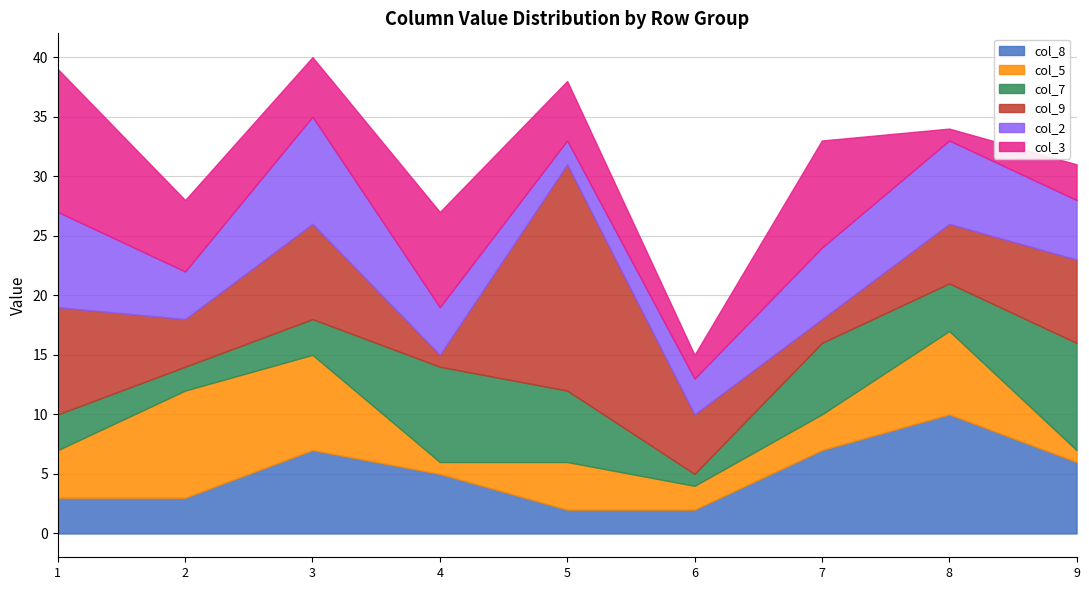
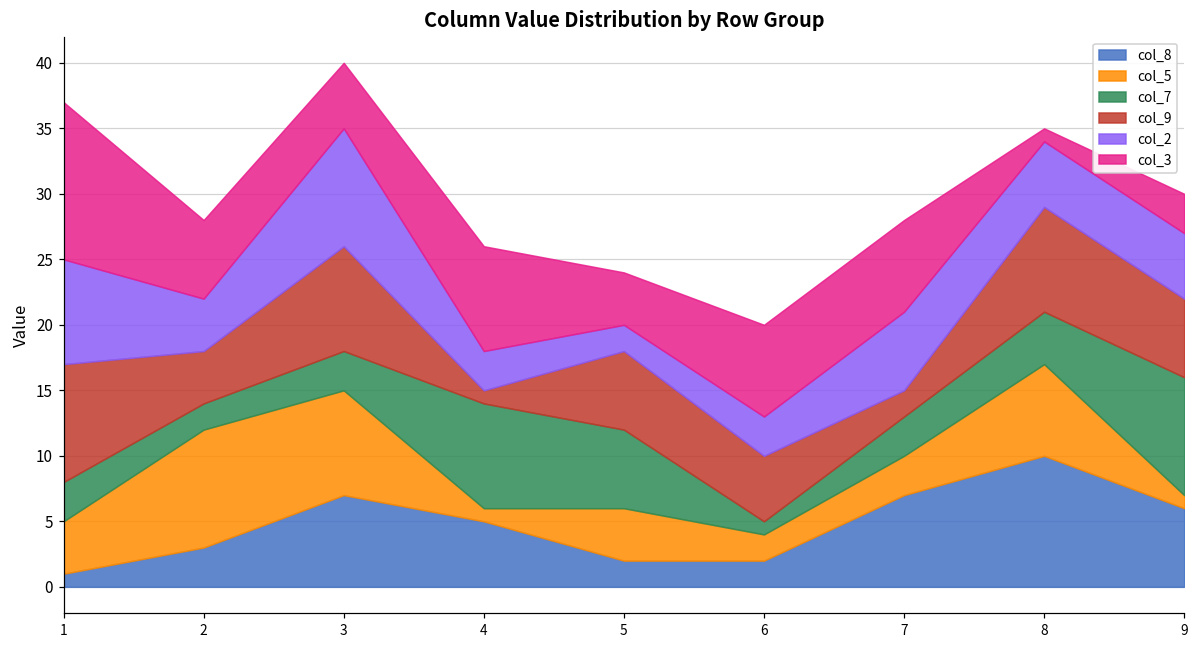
  {
    "col_8": {
-     "1": 3,
+     "1": 1,
      "2": 3,
      "3": 7,
      "4": 5,
      "5": 2,
      "6": 2,
      "7": 7,
      "8": 10,
      "9": 6
    },
    "col_5": {
      "1": 4,
      "2": 9,
      "3": 8,
      "4": 1,
      "5": 4,
      "6": 2,
      "7": 3,
      "8": 7,
      "9": 1
    },
    "col_7": {
      "1": 3,
      "2": 2,
      "3": 3,
      "4": 8,
      "5": 6,
      "6": 1,
-     "7": 6,
+     "7": 3,
      "8": 4,
      "9": 9
    },
    "col_9": {
      "1": 9,
      "2": 4,
      "3": 8,
      "4": 1,
-     "5": 19,
+     "5": 6,
      "6": 5,
      "7": 2,
-     "8": 5,
-     "9": 7
+     "8": 8,
+     "9": 6
    },
    "col_2": {
      "1": 8,
      "2": 4,
      "3": 9,
-     "4": 4,
+     "4": 3,
      "5": 2,
      "6": 3,
      "7": 6,
-     "8": 7,
+     "8": 5,
      "9": 5
    },
    "col_3": {
      "1": 12,
      "2": 6,
      "3": 5,
      "4": 8,
-     "5": 5,
-     "6": 2,
-     "7": 9,
+     "5": 4,
+     "6": 7,
+     "7": 7,
      "8": 1,
      "9": 3
    }
  }
